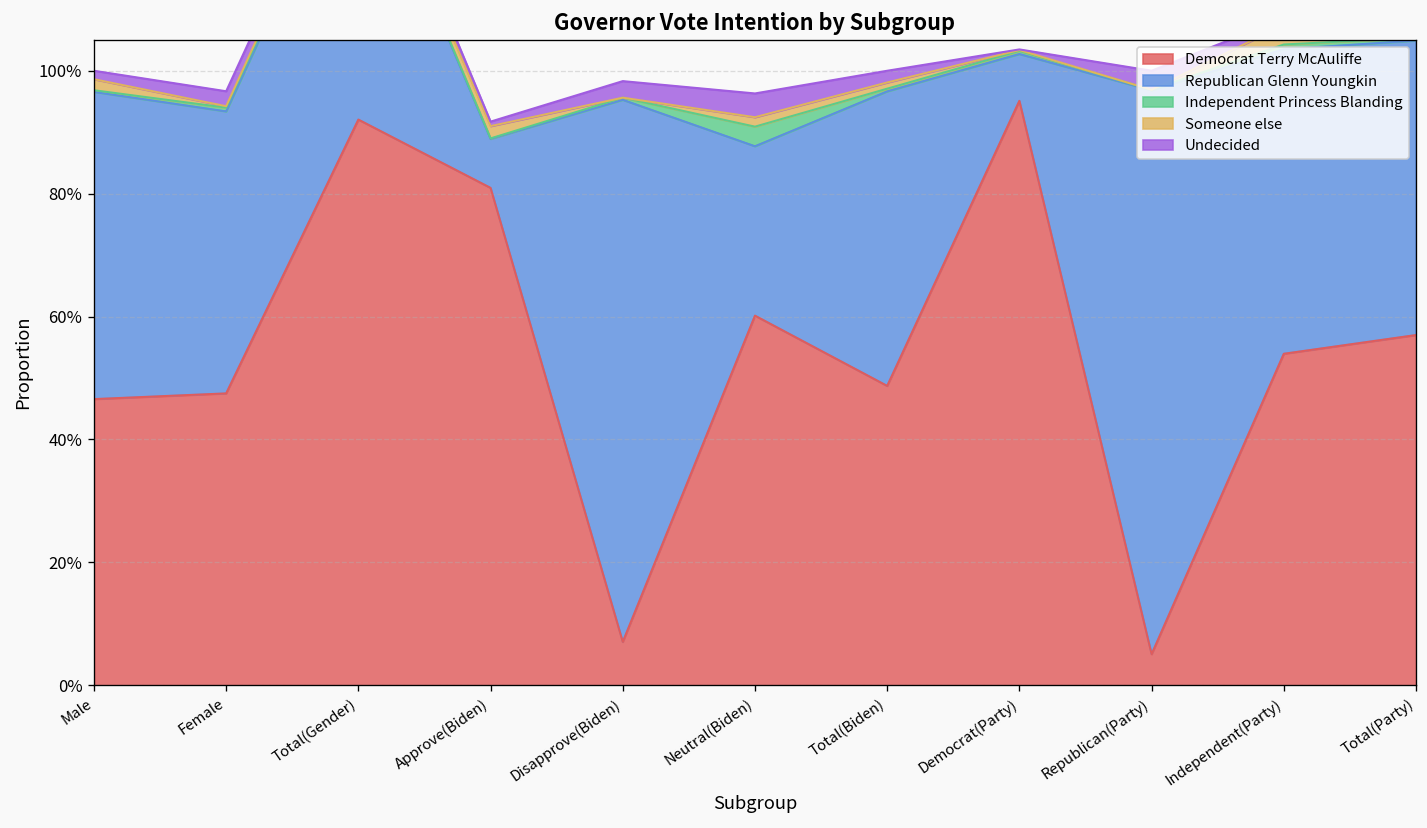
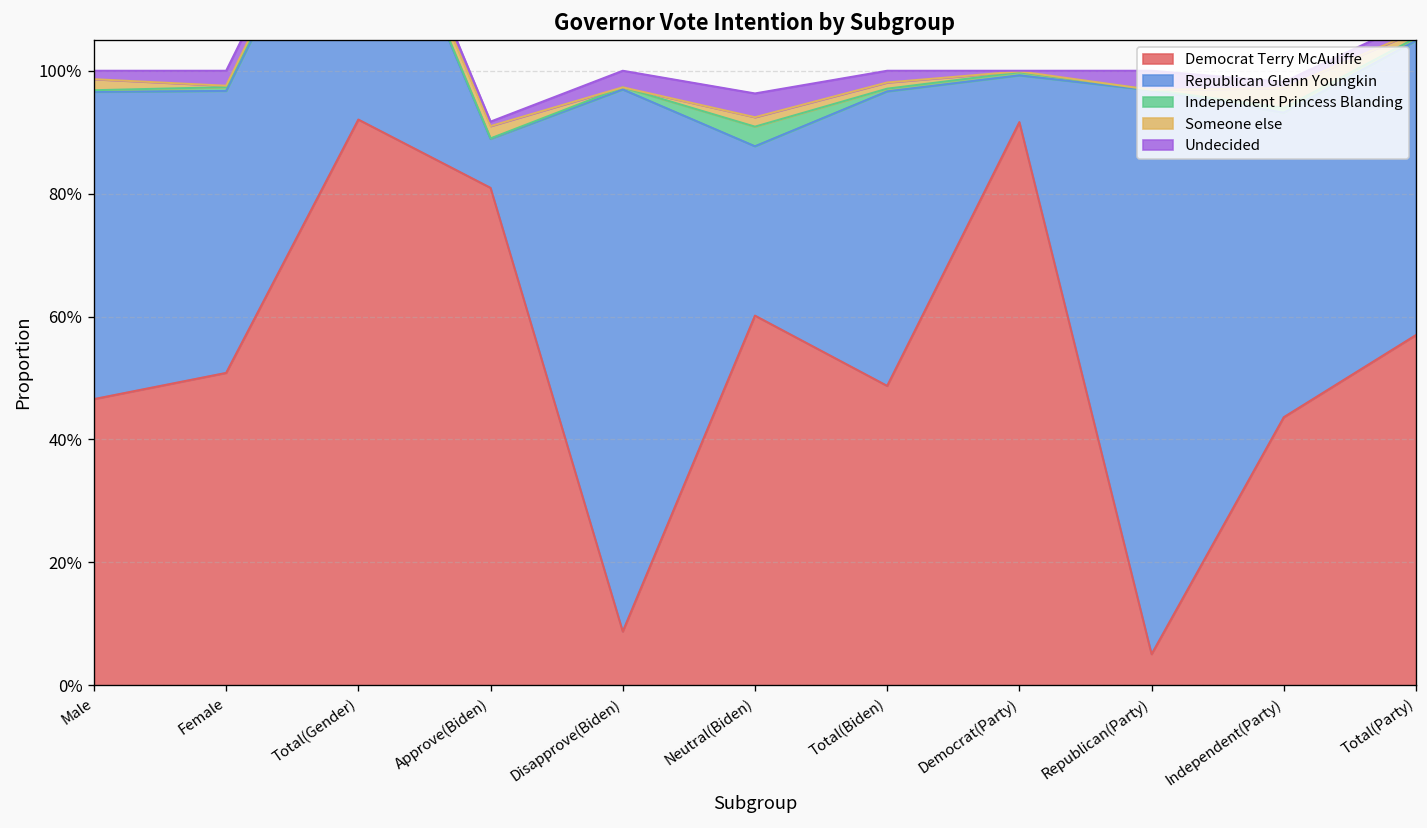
  {
    "Democrat Terry McAuliffe": {
      "Male": "47%",
-     "Female": "48%",
+     "Female": "51%",
      "Total(Gender)": "92%",
      "Approve(Biden)": "81%",
-     "Disapprove(Biden)": "7%",
+     "Disapprove(Biden)": "9%",
      "Neutral(Biden)": "60%",
      "Total(Biden)": "49%",
-     "Democrat(Party)": "95%",
+     "Democrat(Party)": "92%",
      "Republican(Party)": "5%",
-     "Independent(Party)": "54%",
+     "Independent(Party)": "44%",
      "Total(Party)": "57%"
    },
    "Republican Glenn Youngkin": {
      "Female": "46%",
      "Neutral(Biden)": "28%",
      "Democrat(Party)": "8%"
    },
    "Independent Princess Blanding": {
      "Neutral(Biden)": "3%"
    },
    "Someone else": {
      "Male": "2%",
      "Approve(Biden)": "2%",
      "Neutral(Biden)": "2%",
      "Total(Biden)": "1%"
    },
    "Undecided": {
      "Male": "1%",
      "Female": "2%",
      "Approve(Biden)": "1%",
      "Disapprove(Biden)": "3%",
      "Neutral(Biden)": "4%",
      "Total(Biden)": "2%"
    }
  }
